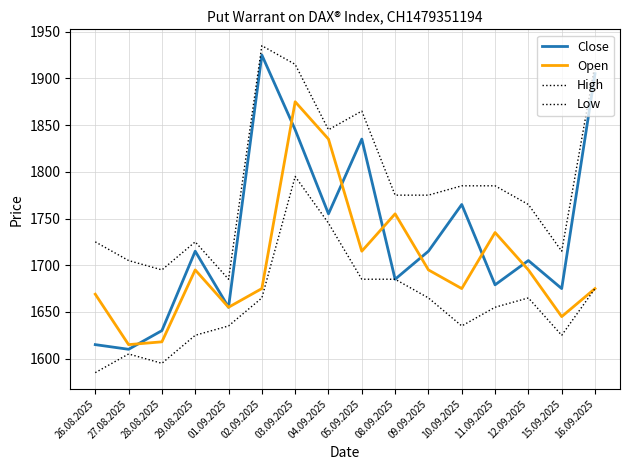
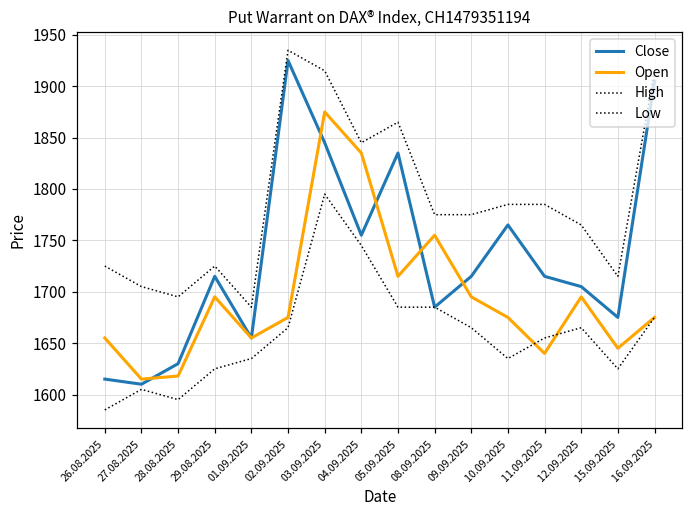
  {
    "Close": {
      "26.08.2025": 1620,
      "27.08.2025": 1610,
      "28.08.2025": 1630,
      "29.08.2025": 1720,
      "02.09.2025": 1930,
      "03.09.2025": 1850,
      "04.09.2025": 1760,
      "05.09.2025": 1840,
      "09.09.2025": 1720,
      "10.09.2025": 1770,
-     "11.09.2025": 1680,
+     "11.09.2025": 1720,
      "12.09.2025": 1710,
      "15.09.2025": 1680
    },
    "Open": {
-     "26.08.2025": 1670,
+     "26.08.2025": 1660,
      "27.08.2025": 1620,
      "28.08.2025": 1620,
      "29.08.2025": 1700,
      "02.09.2025": 1680,
      "03.09.2025": 1880,
      "04.09.2025": 1840,
      "05.09.2025": 1720,
      "08.09.2025": 1760,
      "09.09.2025": 1700,
      "10.09.2025": 1680,
-     "11.09.2025": 1740,
+     "11.09.2025": 1640,
      "12.09.2025": 1700,
      "15.09.2025": 1650
    }
  }
